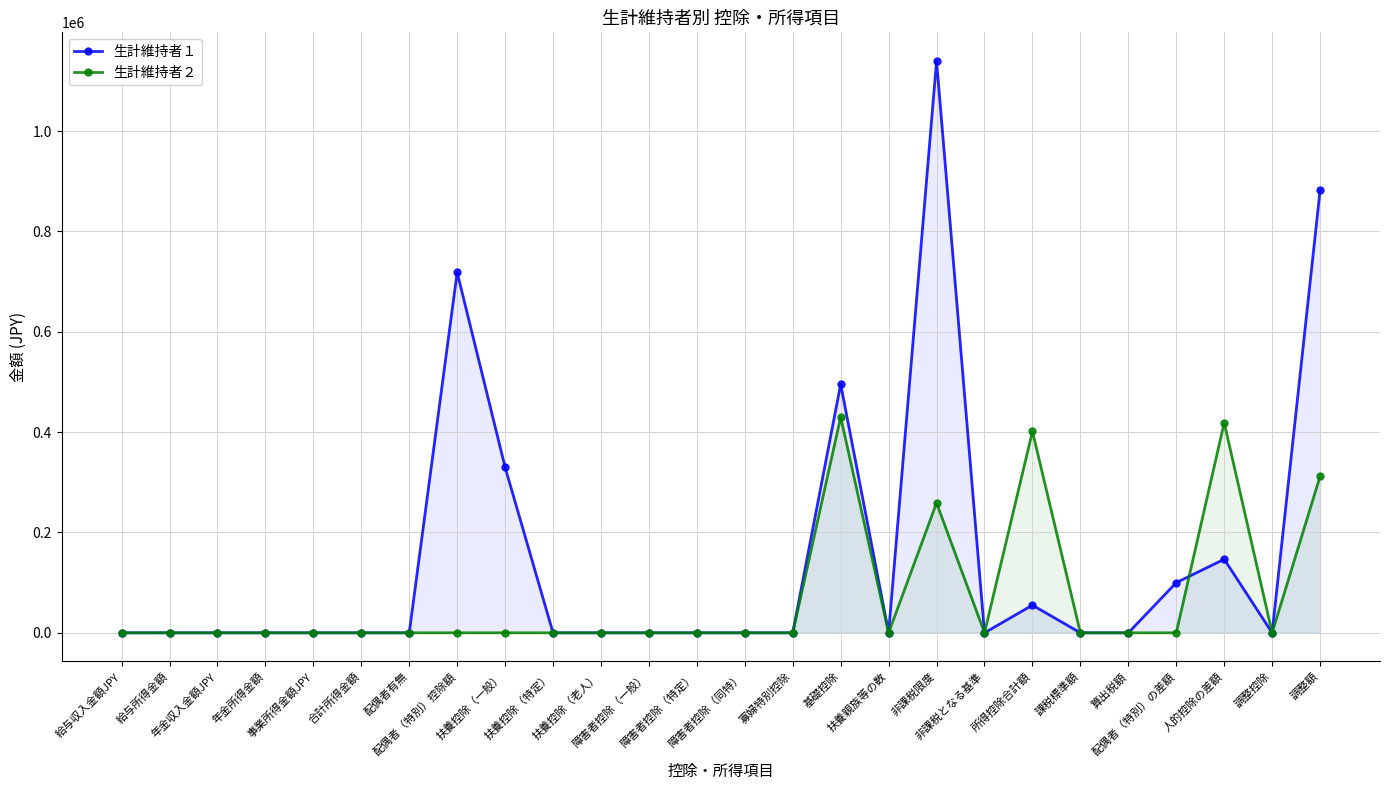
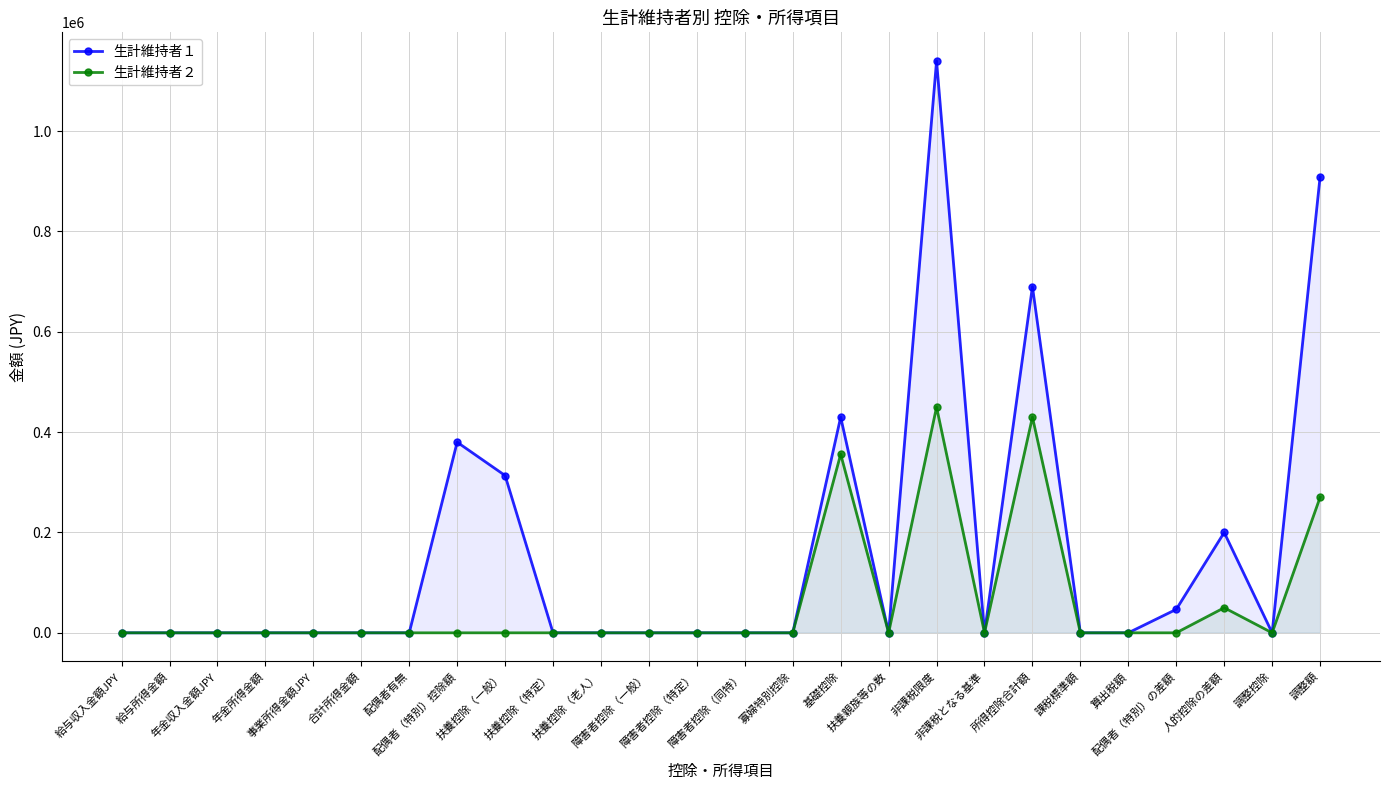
  {
    "生計維持者１": {
-     "配偶者（特別）控除額": 720000,
-     "扶養控除（一般）": 330000,
-     "基礎控除": 500000,
+     "配偶者（特別）控除額": 380000,
+     "扶養控除（一般）": 310000,
+     "基礎控除": 430000,
      "非課税限度": 1140000,
-     "所得控除合計額": 60000,
-     "配偶者（特別）の差額": 100000,
-     "人的控除の差額": 150000,
-     "調整額": 880000
+     "所得控除合計額": 690000,
+     "配偶者（特別）の差額": 50000,
+     "人的控除の差額": 200000,
+     "調整額": 910000
    },
    "生計維持者２": {
      "配偶者（特別）控除額": 0,
      "扶養控除（一般）": 0,
-     "基礎控除": 430000,
-     "非課税限度": 260000,
-     "所得控除合計額": 400000,
+     "基礎控除": 360000,
+     "非課税限度": 450000,
+     "所得控除合計額": 430000,
      "配偶者（特別）の差額": 0,
-     "人的控除の差額": 420000,
-     "調整額": 310000
+     "人的控除の差額": 50000,
+     "調整額": 270000
    }
  }
